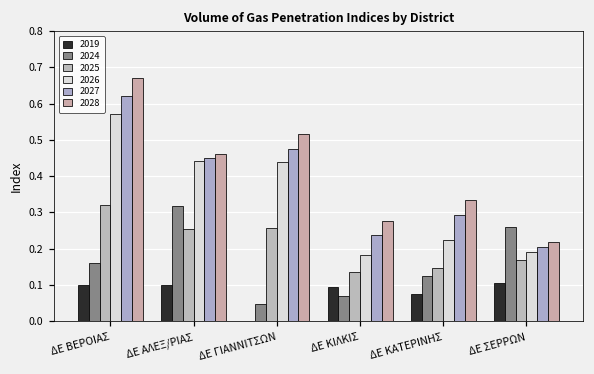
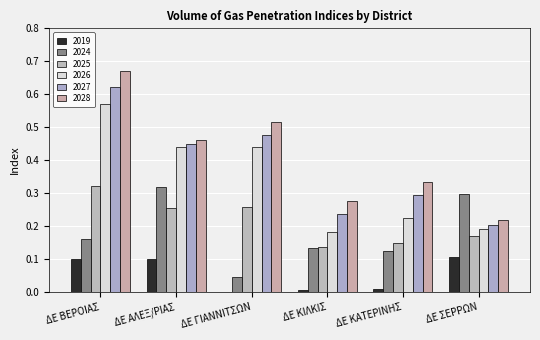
  {
    "2019": {
      "ΔΕ ΒΕΡΟΙΑΣ": 0.10,
      "ΔΕ ΑΛΕΞ/ΡΙΑΣ": 0.10,
      "ΔΕ ΓΙΑΝΝΙΤΣΩΝ": 0.00,
-     "ΔΕ ΚΙΛΚΙΣ": 0.10,
-     "ΔΕ ΚΑΤΕΡΙΝΗΣ": 0.07,
+     "ΔΕ ΚΙΛΚΙΣ": 0.00,
+     "ΔΕ ΚΑΤΕΡΙΝΗΣ": 0.01,
      "ΔΕ ΣΕΡΡΩΝ": 0.11
    },
    "2024": {
      "ΔΕ ΒΕΡΟΙΑΣ": 0.16,
      "ΔΕ ΑΛΕΞ/ΡΙΑΣ": 0.32,
      "ΔΕ ΓΙΑΝΝΙΤΣΩΝ": 0.05,
-     "ΔΕ ΚΙΛΚΙΣ": 0.07,
+     "ΔΕ ΚΙΛΚΙΣ": 0.13,
      "ΔΕ ΚΑΤΕΡΙΝΗΣ": 0.13,
-     "ΔΕ ΣΕΡΡΩΝ": 0.26
+     "ΔΕ ΣΕΡΡΩΝ": 0.30
    }
  }
